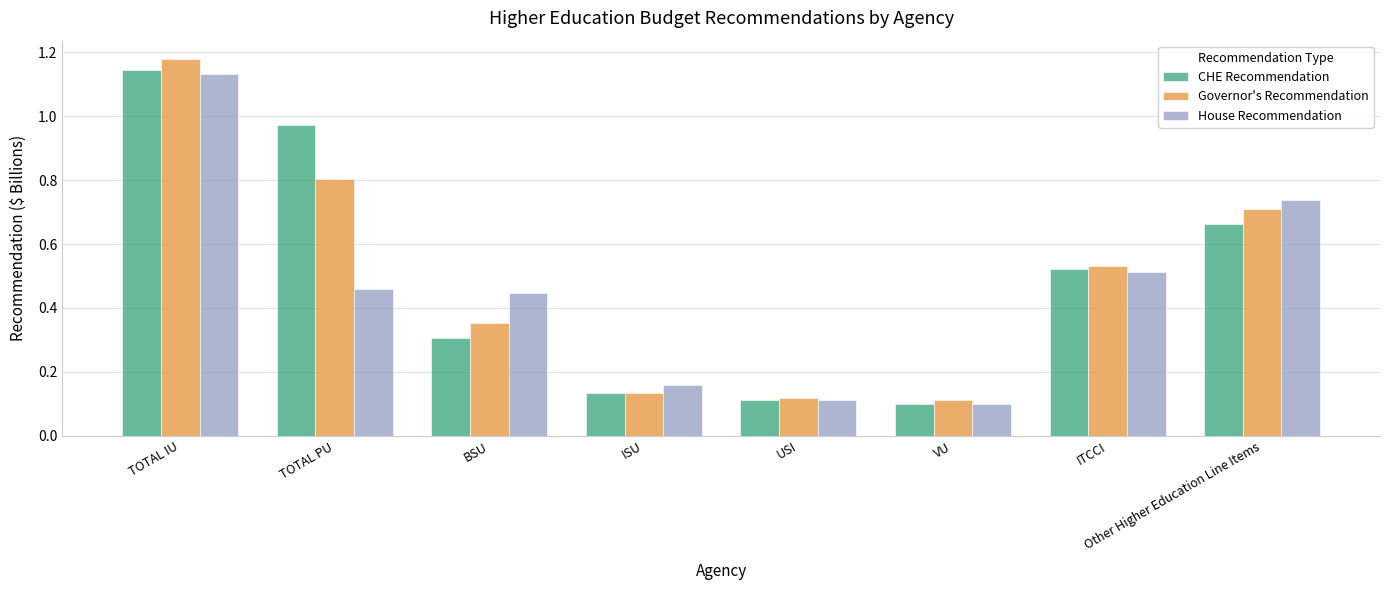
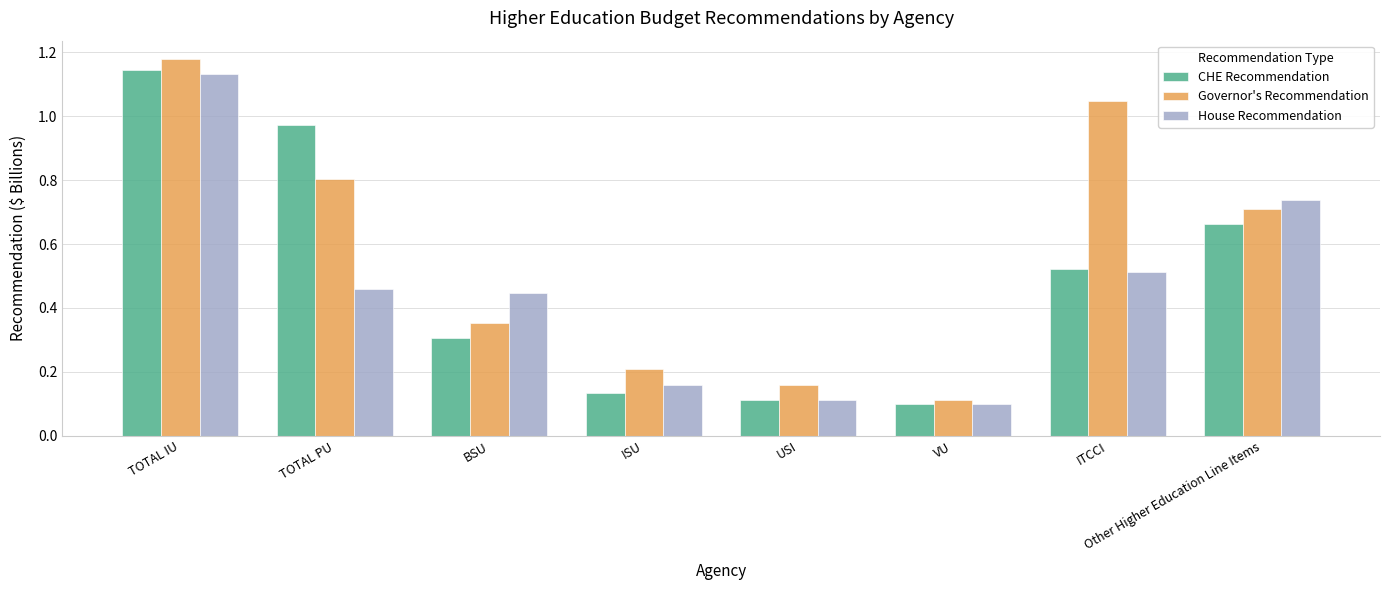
  {
    "CHE Recommendation": {
      "TOTAL IU": 1.14,
      "TOTAL PU": 0.97,
      "BSU": 0.31,
      "ISU": 0.13,
      "USI": 0.11,
      "VU": 0.10,
      "ITCCI": 0.52,
      "Other Higher Education Line Items": 0.66
    },
    "Governor's Recommendation": {
      "TOTAL IU": 1.18,
      "TOTAL PU": 0.80,
      "BSU": 0.35,
-     "ISU": 0.13,
-     "USI": 0.12,
+     "ISU": 0.21,
+     "USI": 0.16,
      "VU": 0.11,
-     "ITCCI": 0.53,
+     "ITCCI": 1.05,
      "Other Higher Education Line Items": 0.71
    },
    "House Recommendation": {
      "TOTAL IU": 1.13,
      "TOTAL PU": 0.46,
      "BSU": 0.45,
      "ISU": 0.16,
      "USI": 0.11,
      "VU": 0.10,
      "ITCCI": 0.51,
      "Other Higher Education Line Items": 0.74
    }
  }
